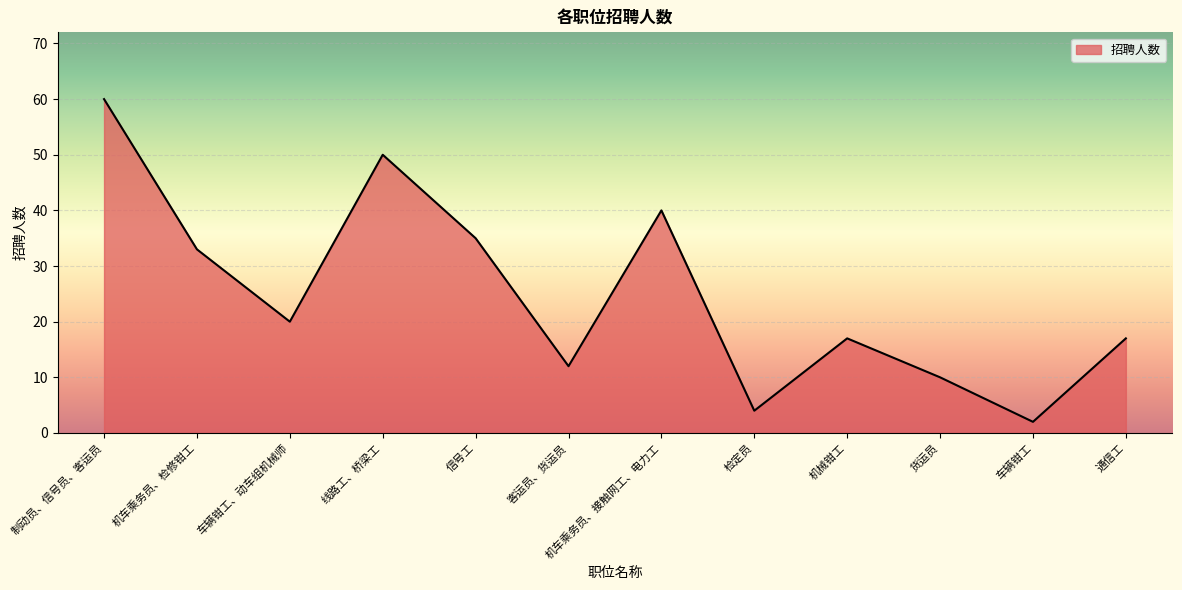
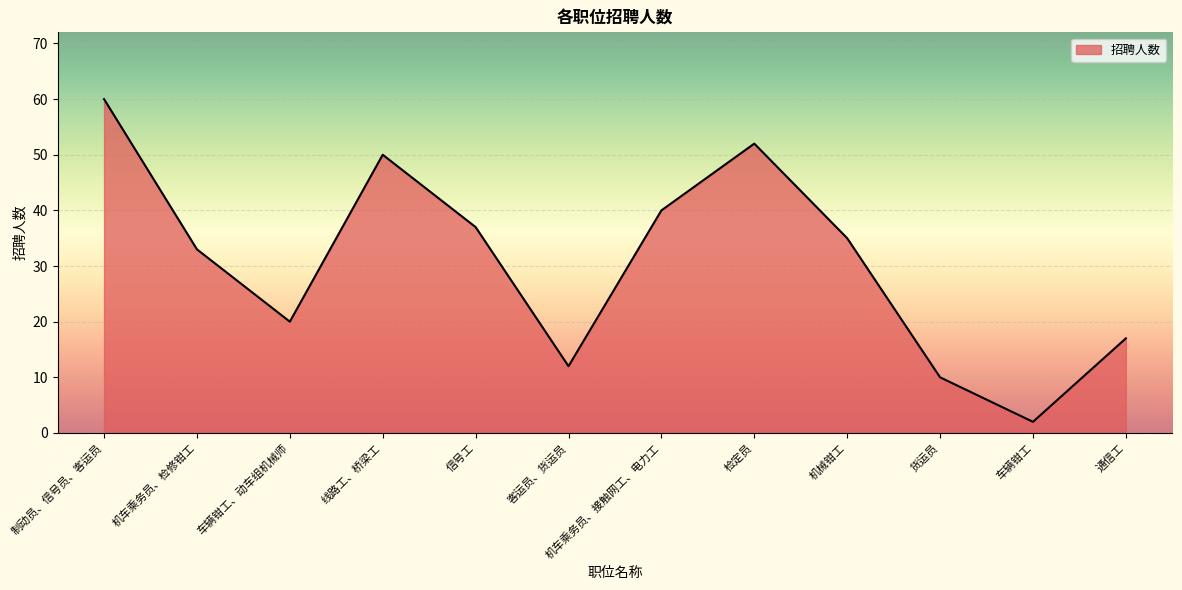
  {
    "制动员、信号员、客运员": 60,
    "机车乘务员、检修钳工": 33,
    "车辆钳工、动车组机械师": 20,
    "线路工、桥梁工": 50,
-   "信号工": 35,
+   "信号工": 37,
    "客运员、货运员": 12,
    "机车乘务员、接触网工、电力工": 40,
-   "检定员": 4,
-   "机械钳工": 17,
+   "检定员": 52,
+   "机械钳工": 35,
    "货运员": 10,
    "车辆钳工": 2,
    "通信工": 17
  }
